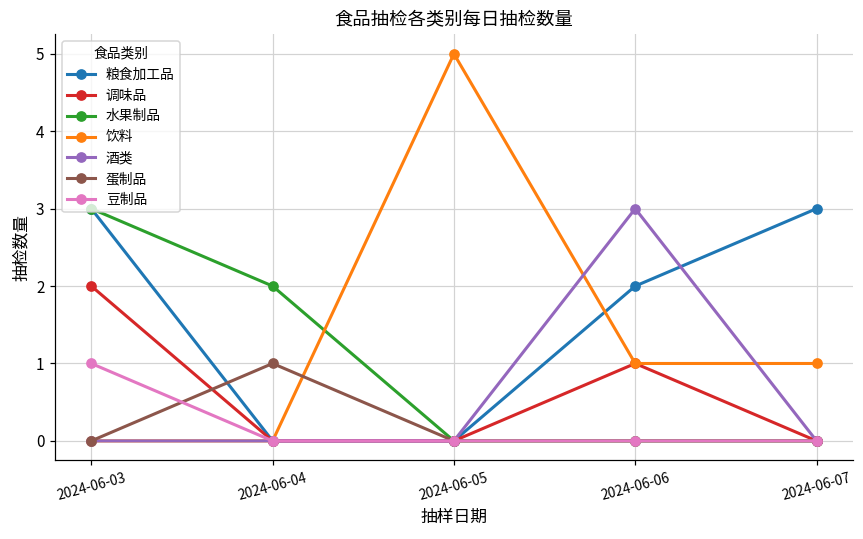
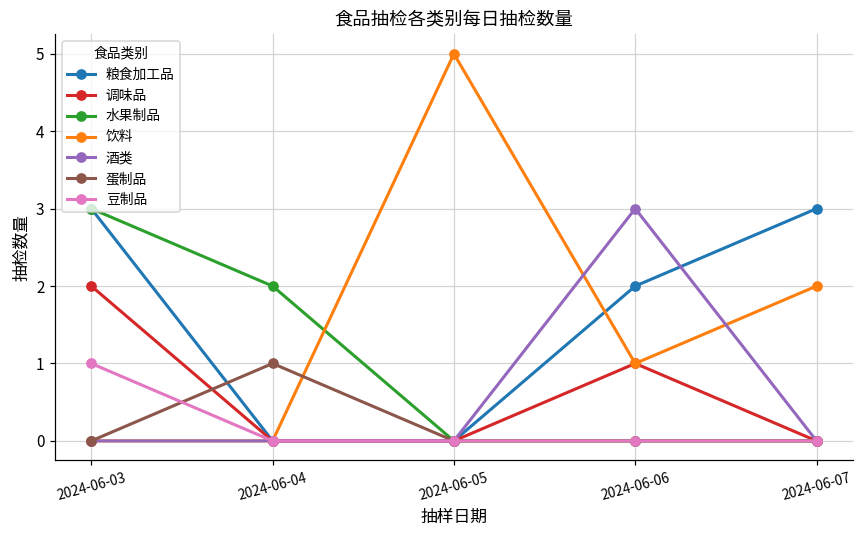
  {
    "粮食加工品": {
      "2024-06-06": 2,
      "2024-06-07": 3
    },
    "调味品": {
      "2024-06-03": 2
    },
    "水果制品": {
      "2024-06-04": 2
    },
    "饮料": {
      "2024-06-05": 5,
-     "2024-06-07": 1
+     "2024-06-07": 2
    },
    "酒类": {
      "2024-06-06": 3
    },
    "蛋制品": {
      "2024-06-04": 1
    },
    "豆制品": {
      "2024-06-03": 1
    }
  }
